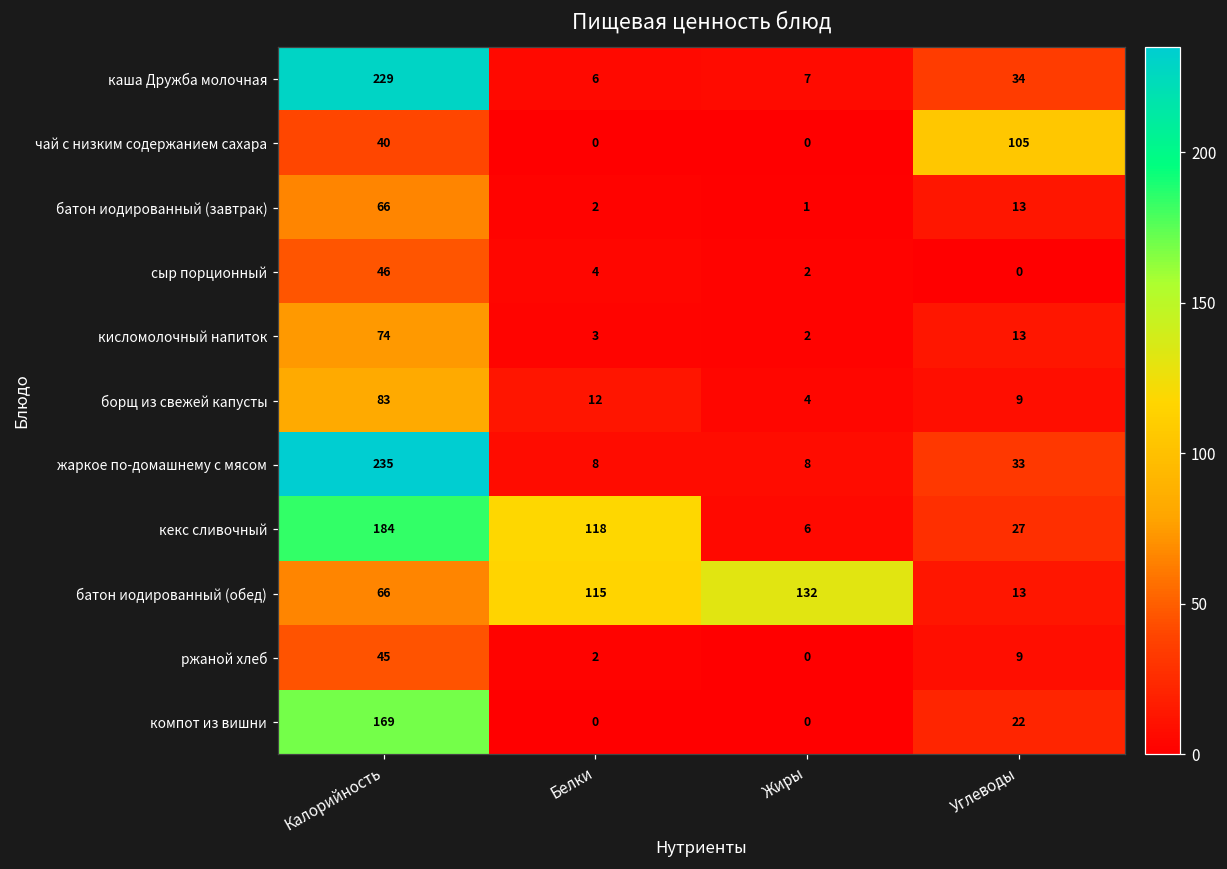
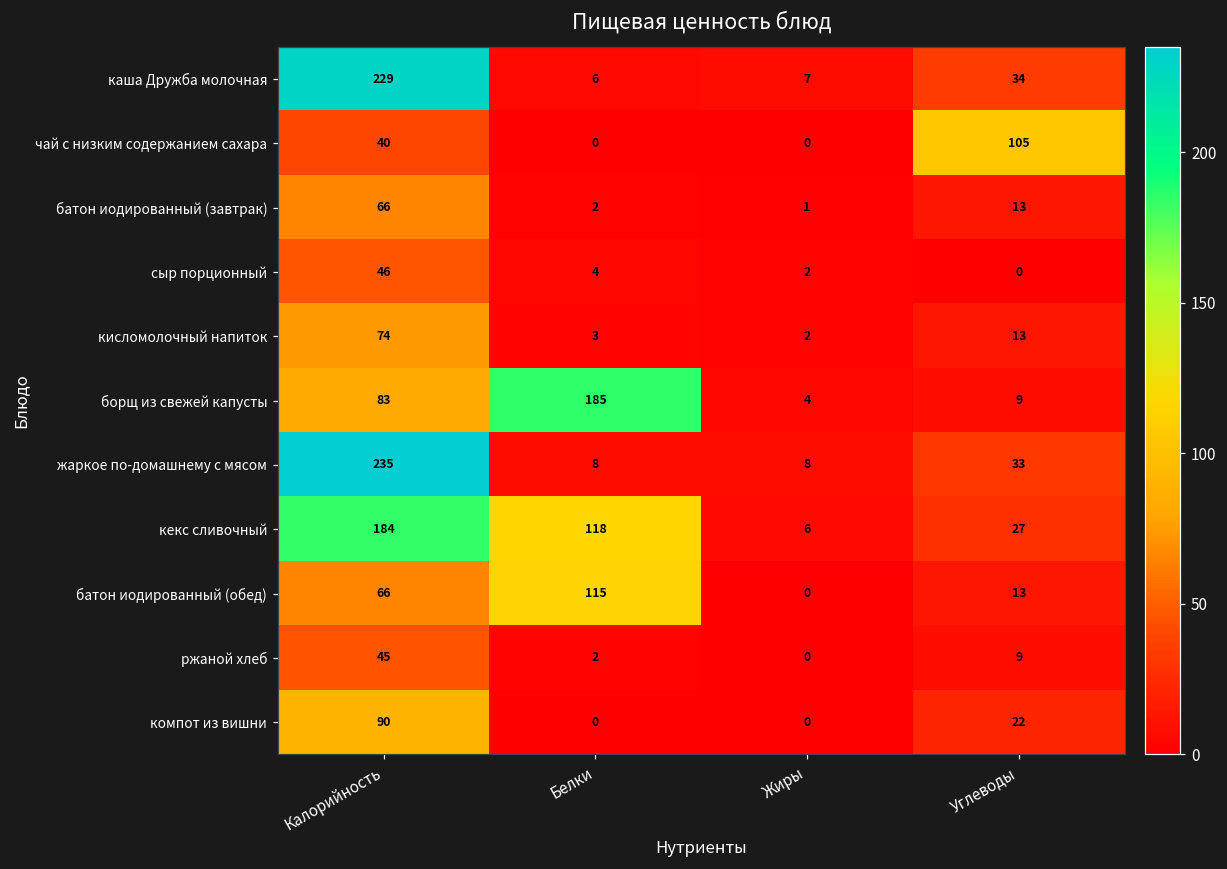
  {
    "каша Дружба молочная": {
      "Калорийность": 229,
      "Белки": 6,
      "Жиры": 7,
      "Углеводы": 34
    },
    "чай с низким содержанием сахара": {
      "Калорийность": 40,
      "Белки": 0,
      "Жиры": 0,
      "Углеводы": 105
    },
    "батон иодированный (завтрак)": {
      "Калорийность": 66,
      "Белки": 2,
      "Жиры": 1,
      "Углеводы": 13
    },
    "сыр порционный": {
      "Калорийность": 46,
      "Белки": 4,
      "Жиры": 2,
      "Углеводы": 0
    },
    "кисломолочный напиток": {
      "Калорийность": 74,
      "Белки": 3,
      "Жиры": 2,
      "Углеводы": 13
    },
    "борщ из свежей капусты": {
      "Калорийность": 83,
-     "Белки": 12,
+     "Белки": 185,
      "Жиры": 4,
      "Углеводы": 9
    },
    "жаркое по-домашнему с мясом": {
      "Калорийность": 235,
      "Белки": 8,
      "Жиры": 8,
      "Углеводы": 33
    },
    "кекс сливочный": {
      "Калорийность": 184,
      "Белки": 118,
      "Жиры": 6,
      "Углеводы": 27
    },
    "батон иодированный (обед)": {
      "Калорийность": 66,
      "Белки": 115,
-     "Жиры": 132,
+     "Жиры": 0,
      "Углеводы": 13
    },
    "ржаной хлеб": {
      "Калорийность": 45,
      "Белки": 2,
      "Жиры": 0,
      "Углеводы": 9
    },
    "компот из вишни": {
-     "Калорийность": 169,
+     "Калорийность": 90,
      "Белки": 0,
      "Жиры": 0,
      "Углеводы": 22
    }
  }
